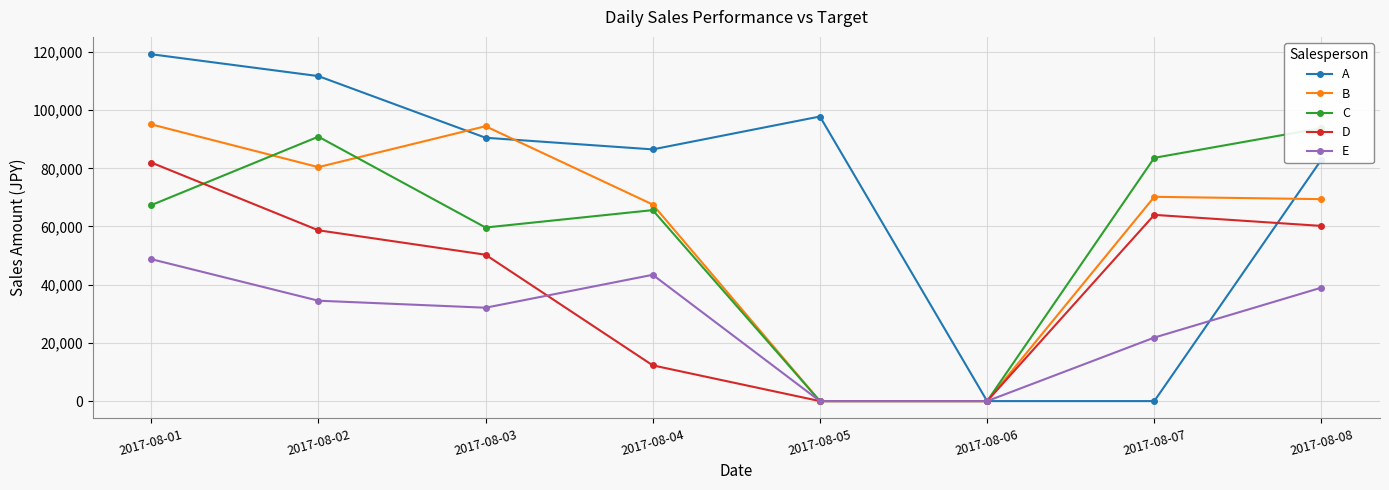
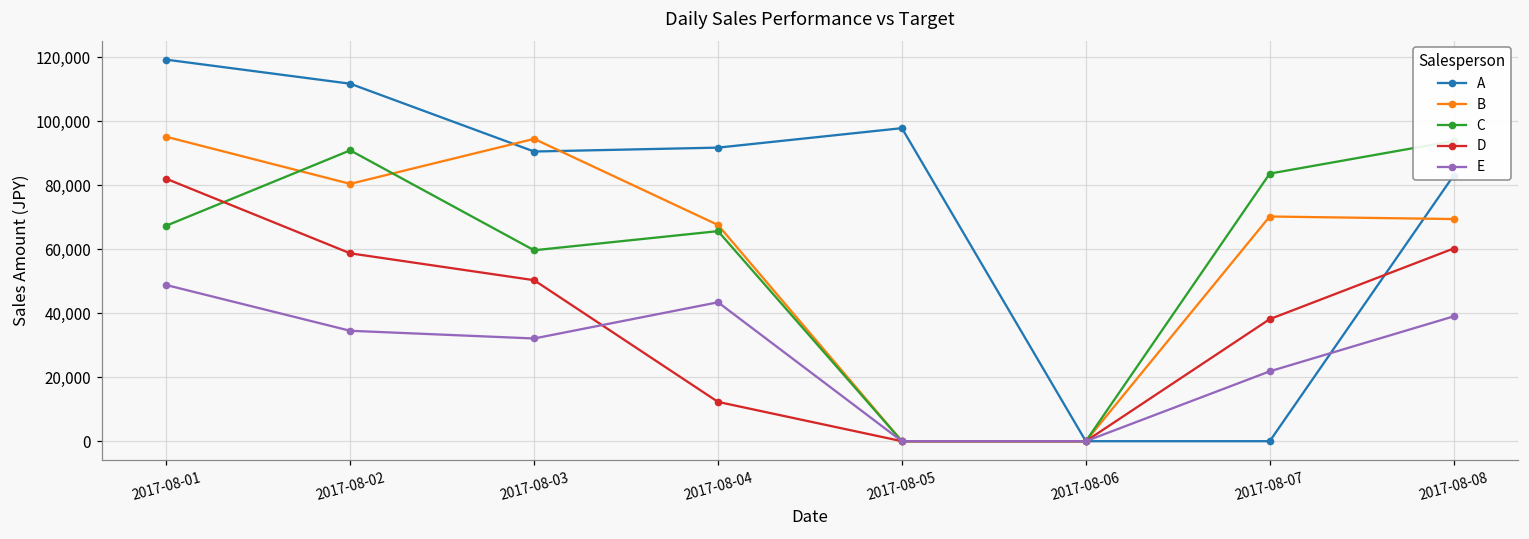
  {
    "A": {
      "2017-08-01": "119,000",
      "2017-08-02": "112,000",
      "2017-08-03": "91,000",
-     "2017-08-04": "87,000",
+     "2017-08-04": "92,000",
      "2017-08-05": "98,000",
      "2017-08-07": "0"
    },
    "B": {
      "2017-08-01": "95,000",
      "2017-08-02": "80,000",
      "2017-08-03": "94,000",
      "2017-08-04": "68,000",
      "2017-08-07": "70,000",
      "2017-08-08": "69,000"
    },
    "C": {
      "2017-08-01": "67,000",
      "2017-08-02": "91,000",
      "2017-08-03": "60,000",
      "2017-08-04": "66,000",
      "2017-08-07": "84,000"
    },
    "D": {
      "2017-08-01": "82,000",
      "2017-08-02": "59,000",
      "2017-08-03": "50,000",
      "2017-08-04": "12,000",
-     "2017-08-07": "64,000",
+     "2017-08-07": "38,000",
      "2017-08-08": "60,000"
    },
    "E": {
      "2017-08-01": "49,000",
      "2017-08-02": "35,000",
      "2017-08-03": "32,000",
      "2017-08-04": "43,000",
      "2017-08-07": "22,000",
      "2017-08-08": "39,000"
    }
  }
